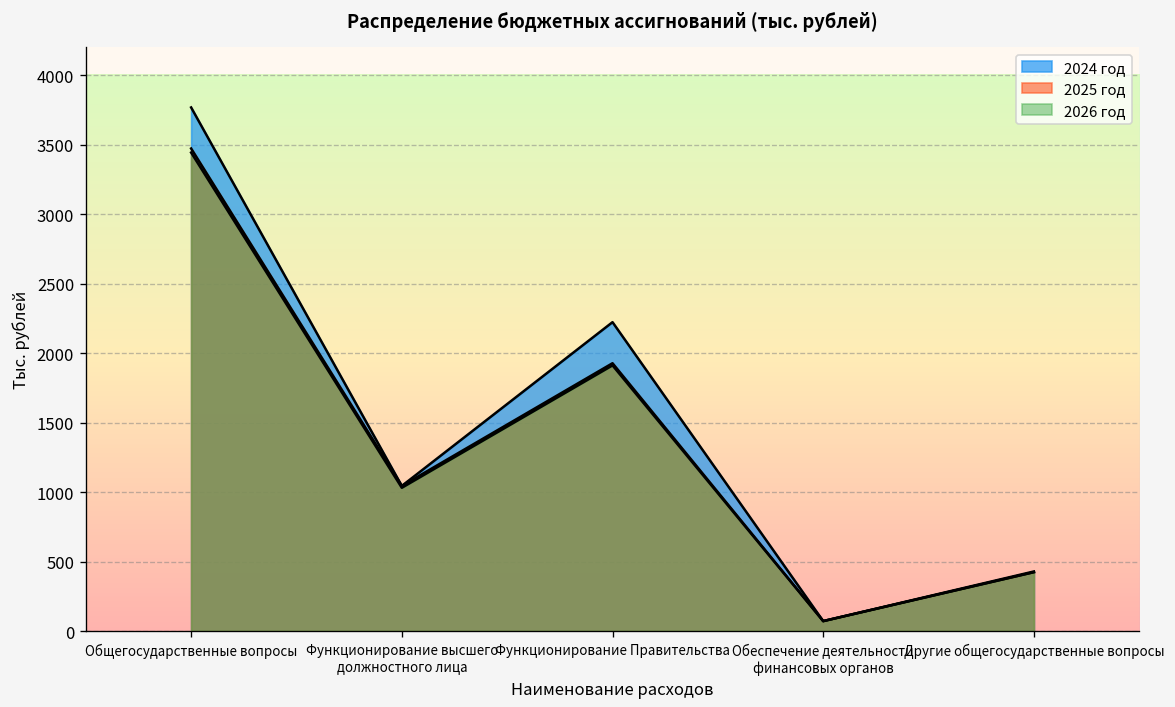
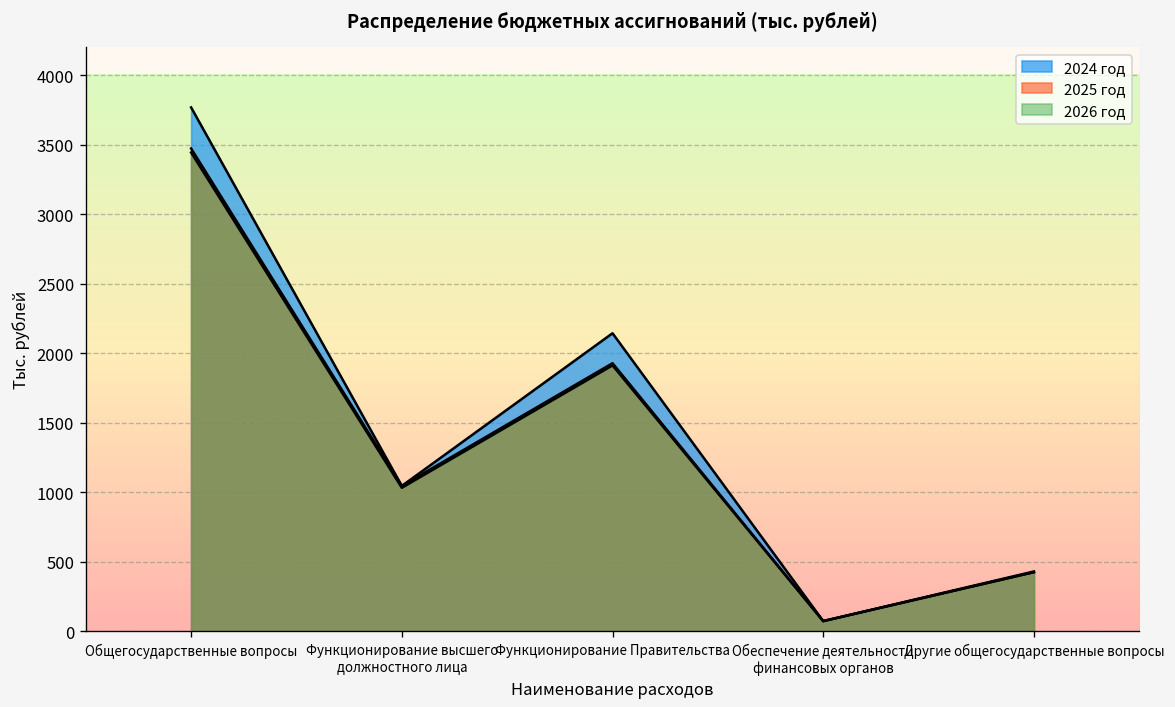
  {
    "2024 год": {
      "Общегосударственные вопросы": 3770,
-     "Функционирование Правительства": 2220
+     "Функционирование Правительства": 2140
    },
    "2025 год": {
      "Общегосударственные вопросы": 3470
    },
    "2026 год": {
      "Общегосударственные вопросы": 3440
    }
  }
